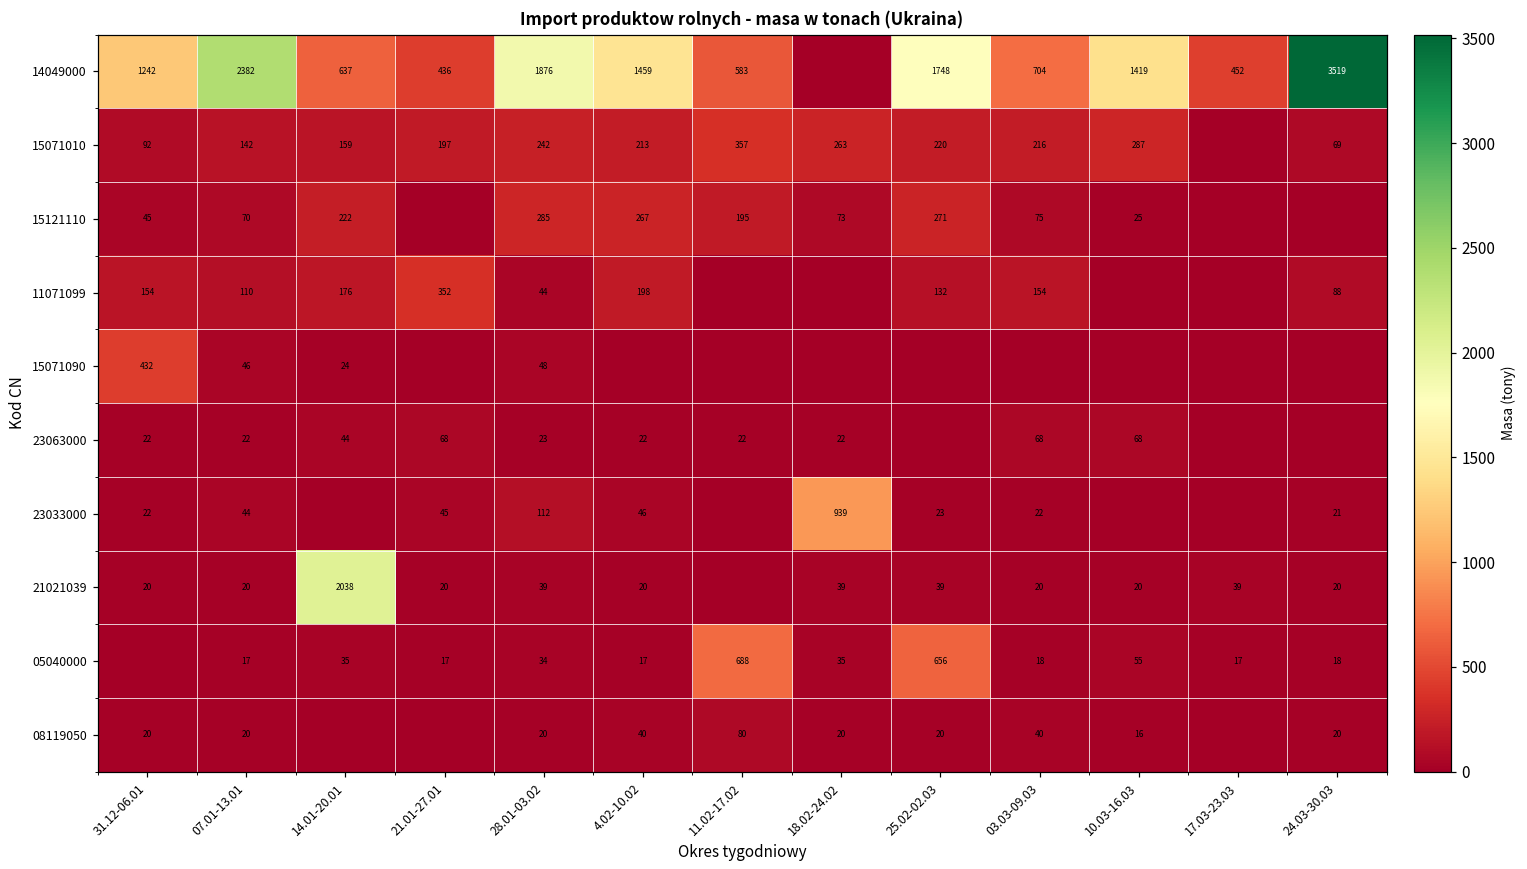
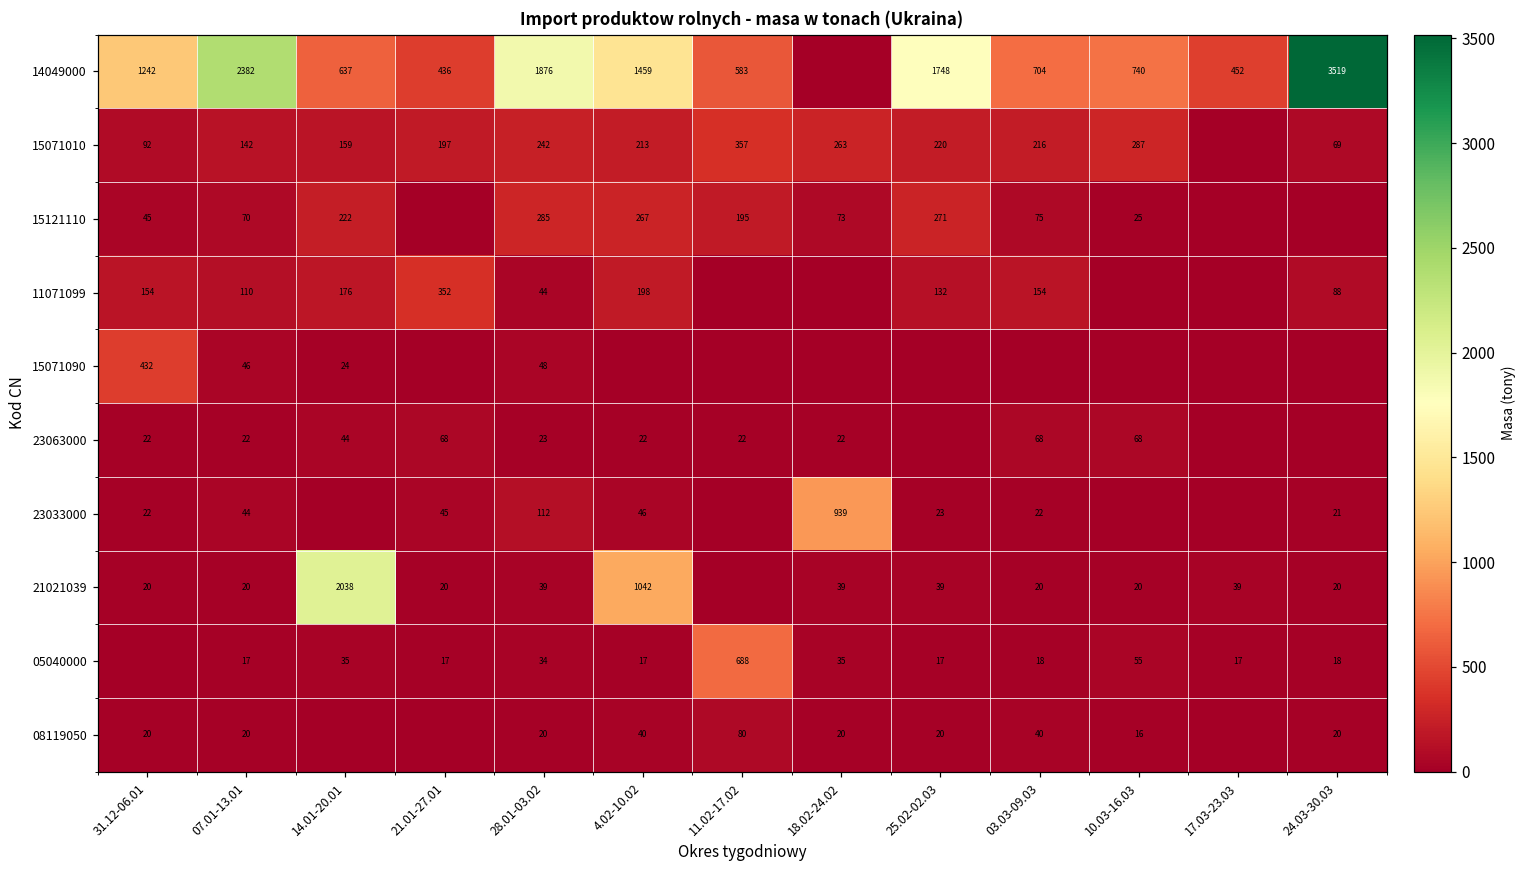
  {
    "14049000": {
      "31.12-06.01": 1242,
      "07.01-13.01": 2382,
      "14.01-20.01": 637,
      "21.01-27.01": 436,
      "28.01-03.02": 1876,
      "4.02-10.02": 1459,
      "11.02-17.02": 583,
      "25.02-02.03": 1748,
      "03.03-09.03": 704,
-     "10.03-16.03": 1419,
+     "10.03-16.03": 740,
      "17.03-23.03": 452,
      "24.03-30.03": 3519
    },
    "15071010": {
      "31.12-06.01": 92,
      "07.01-13.01": 142,
      "14.01-20.01": 159,
      "21.01-27.01": 197,
      "28.01-03.02": 242,
      "4.02-10.02": 213,
      "11.02-17.02": 357,
      "18.02-24.02": 263,
      "25.02-02.03": 220,
      "03.03-09.03": 216,
      "10.03-16.03": 287,
      "24.03-30.03": 69
    },
    "15121110": {
      "31.12-06.01": 45,
      "07.01-13.01": 70,
      "14.01-20.01": 222,
      "28.01-03.02": 285,
      "4.02-10.02": 267,
      "11.02-17.02": 195,
      "18.02-24.02": 73,
      "25.02-02.03": 271,
      "03.03-09.03": 75,
      "10.03-16.03": 25
    },
    "11071099": {
      "31.12-06.01": 154,
      "07.01-13.01": 110,
      "14.01-20.01": 176,
      "21.01-27.01": 352,
      "28.01-03.02": 44,
      "4.02-10.02": 198,
      "25.02-02.03": 132,
      "03.03-09.03": 154,
      "24.03-30.03": 88
    },
    "15071090": {
      "31.12-06.01": 432,
      "07.01-13.01": 46,
      "14.01-20.01": 24,
      "28.01-03.02": 48
    },
    "23063000": {
      "31.12-06.01": 22,
      "07.01-13.01": 22,
      "14.01-20.01": 44,
      "21.01-27.01": 68,
      "28.01-03.02": 23,
      "4.02-10.02": 22,
      "11.02-17.02": 22,
      "18.02-24.02": 22,
      "03.03-09.03": 68,
      "10.03-16.03": 68
    },
    "23033000": {
      "31.12-06.01": 22,
      "07.01-13.01": 44,
      "21.01-27.01": 45,
      "28.01-03.02": 112,
      "4.02-10.02": 46,
      "18.02-24.02": 939,
      "25.02-02.03": 23,
      "03.03-09.03": 22,
      "24.03-30.03": 21
    },
    "21021039": {
      "31.12-06.01": 20,
      "07.01-13.01": 20,
      "14.01-20.01": 2038,
      "21.01-27.01": 20,
      "28.01-03.02": 39,
-     "4.02-10.02": 20,
+     "4.02-10.02": 1042,
      "18.02-24.02": 39,
      "25.02-02.03": 39,
      "03.03-09.03": 20,
      "10.03-16.03": 20,
      "17.03-23.03": 39,
      "24.03-30.03": 20
    },
    "05040000": {
      "07.01-13.01": 17,
      "14.01-20.01": 35,
      "21.01-27.01": 17,
      "28.01-03.02": 34,
      "4.02-10.02": 17,
      "11.02-17.02": 688,
      "18.02-24.02": 35,
-     "25.02-02.03": 656,
+     "25.02-02.03": 17,
      "03.03-09.03": 18,
      "10.03-16.03": 55,
      "17.03-23.03": 17,
      "24.03-30.03": 18
    },
    "08119050": {
      "31.12-06.01": 20,
      "07.01-13.01": 20,
      "28.01-03.02": 20,
      "4.02-10.02": 40,
      "11.02-17.02": 80,
      "18.02-24.02": 20,
      "25.02-02.03": 20,
      "03.03-09.03": 40,
      "10.03-16.03": 16,
      "24.03-30.03": 20
    }
  }
